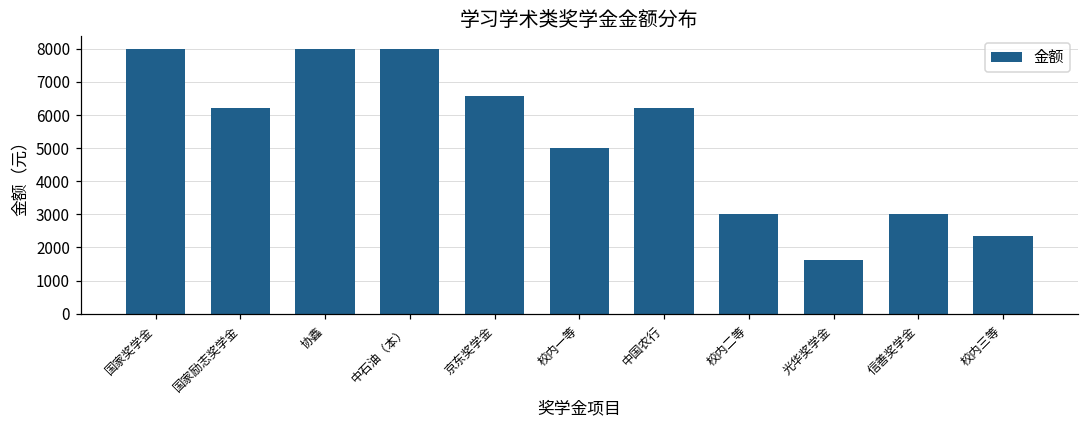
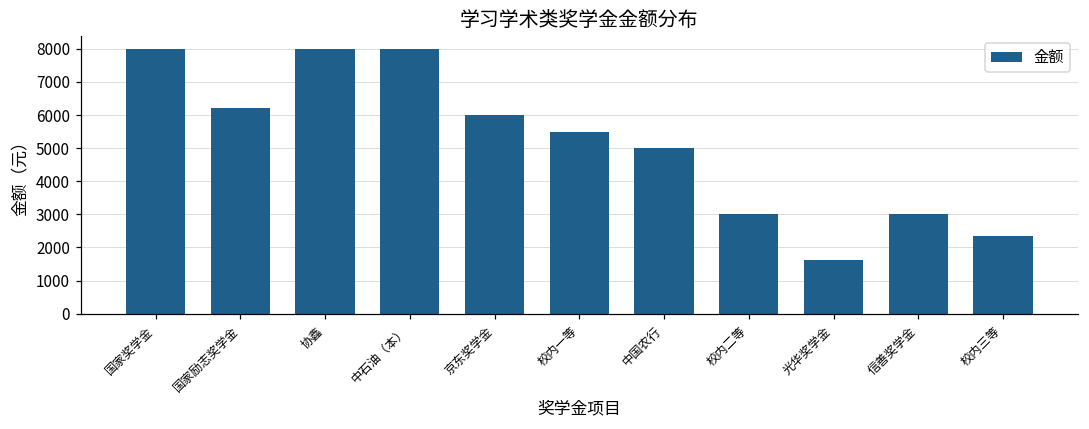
  {
    "国家奖学金": 8000,
    "国家励志奖学金": 6200,
    "协鑫": 8000,
    "中石油（本）": 8000,
-   "京东奖学金": 6600,
-   "校内一等": 5000,
-   "中国农行": 6200,
+   "京东奖学金": 6000,
+   "校内一等": 5500,
+   "中国农行": 5000,
    "校内二等": 3000,
    "光华奖学金": 1600,
    "信善奖学金": 3000,
    "校内三等": 2300
  }
